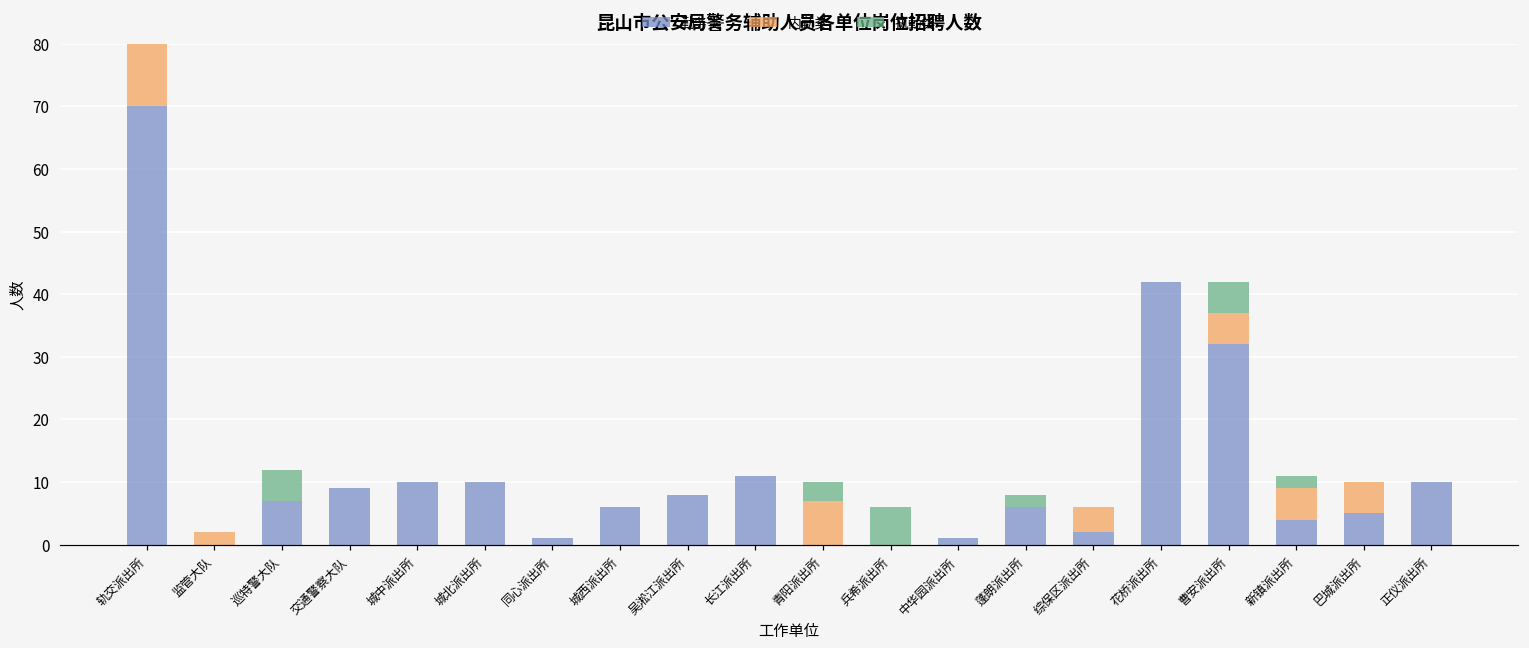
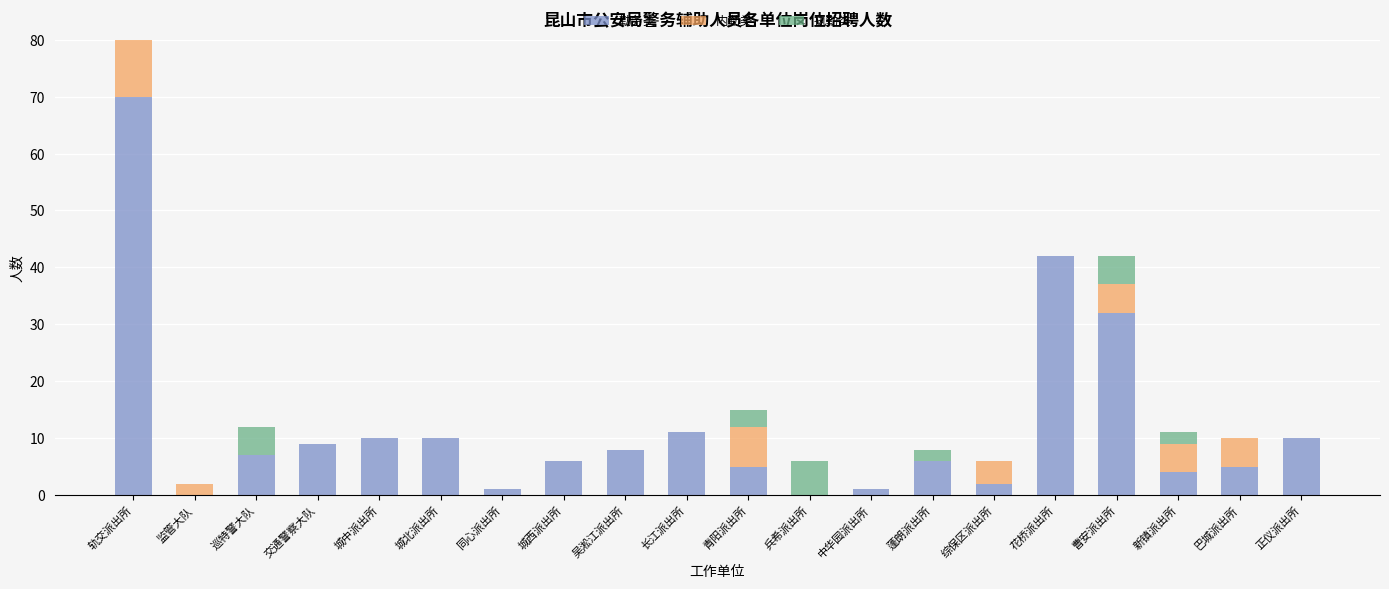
  {
    "勤务类": {
      "轨交派出所": 70,
      "监管大队": 0,
      "巡特警大队": 7,
      "交通警察大队": 9,
      "城中派出所": 10,
      "城北派出所": 10,
      "同心派出所": 1,
      "城西派出所": 6,
      "吴淞江派出所": 8,
      "长江派出所": 11,
-     "青阳派出所": 0,
+     "青阳派出所": 5,
      "兵希派出所": 0,
      "中华园派出所": 1,
      "蓬朗派出所": 6,
      "综保区派出所": 2,
      "花桥派出所": 42,
      "曹安派出所": 32,
      "新镇派出所": 4,
      "巴城派出所": 5,
      "正仪派出所": 10
    },
    "内勤类": {
      "轨交派出所": 10,
      "监管大队": 2,
      "巡特警大队": 0,
      "交通警察大队": 0,
      "城中派出所": 0,
      "城北派出所": 0,
      "同心派出所": 0,
      "城西派出所": 0,
      "吴淞江派出所": 0,
      "长江派出所": 0,
      "青阳派出所": 7,
      "兵希派出所": 0,
      "中华园派出所": 0,
      "蓬朗派出所": 0,
      "综保区派出所": 4,
      "花桥派出所": 0,
      "曹安派出所": 5,
      "新镇派出所": 5,
      "巴城派出所": 5,
      "正仪派出所": 0
    },
    "执勤类": {
      "轨交派出所": 0,
      "监管大队": 0,
      "巡特警大队": 5,
      "交通警察大队": 0,
      "城中派出所": 0,
      "城北派出所": 0,
      "同心派出所": 0,
      "城西派出所": 0,
      "吴淞江派出所": 0,
      "长江派出所": 0,
      "青阳派出所": 3,
      "兵希派出所": 6,
      "中华园派出所": 0,
      "蓬朗派出所": 2,
      "综保区派出所": 0,
      "花桥派出所": 0,
      "曹安派出所": 5,
      "新镇派出所": 2,
      "巴城派出所": 0,
      "正仪派出所": 0
    }
  }
